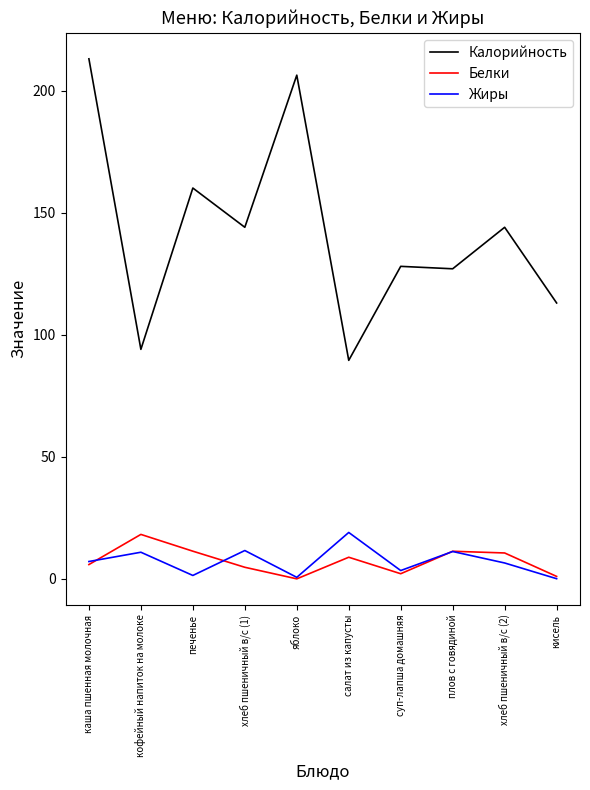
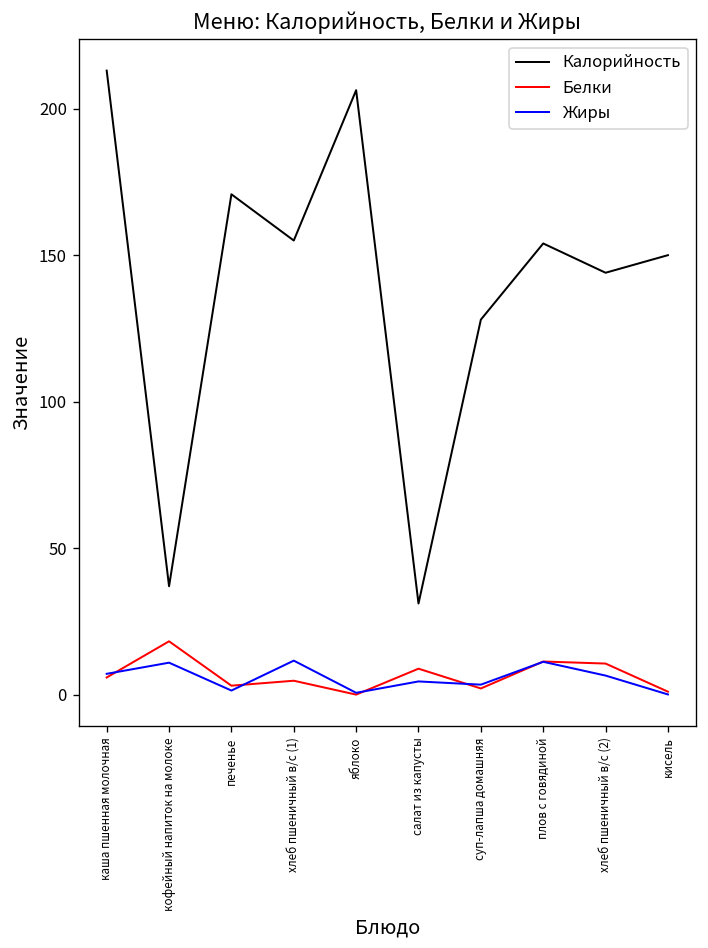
  {
    "Калорийность": {
      "каша пшенная молочная": 213,
-     "кофейный напиток на молоке": 94,
-     "печенье": 160,
-     "хлеб пшеничный в/с (1)": 144,
+     "кофейный напиток на молоке": 37,
+     "печенье": 171,
+     "хлеб пшеничный в/с (1)": 155,
      "яблоко": 206,
-     "салат из капусты": 90,
+     "салат из капусты": 31,
      "суп-лапша домашняя": 128,
-     "плов с говядиной": 127,
+     "плов с говядиной": 154,
      "хлеб пшеничный в/с (2)": 144,
-     "кисель": 113
+     "кисель": 150
    },
    "Белки": {
      "каша пшенная молочная": 6,
      "кофейный напиток на молоке": 18,
-     "печенье": 11,
+     "печенье": 3,
      "хлеб пшеничный в/с (1)": 5,
      "салат из капусты": 9,
      "суп-лапша домашняя": 2,
      "хлеб пшеничный в/с (2)": 11
    },
    "Жиры": {
      "каша пшенная молочная": 7,
      "кофейный напиток на молоке": 11,
      "печенье": 1,
      "хлеб пшеничный в/с (1)": 12,
-     "салат из капусты": 19,
+     "салат из капусты": 5,
      "суп-лапша домашняя": 3,
      "хлеб пшеничный в/с (2)": 7
    }
  }
